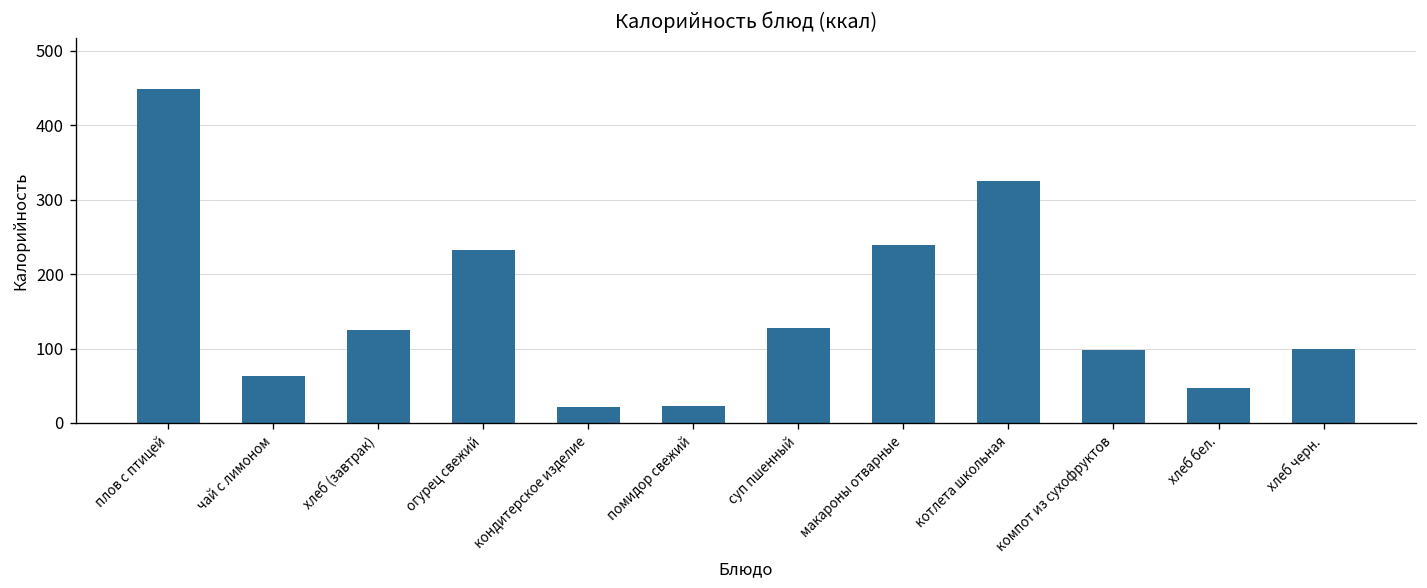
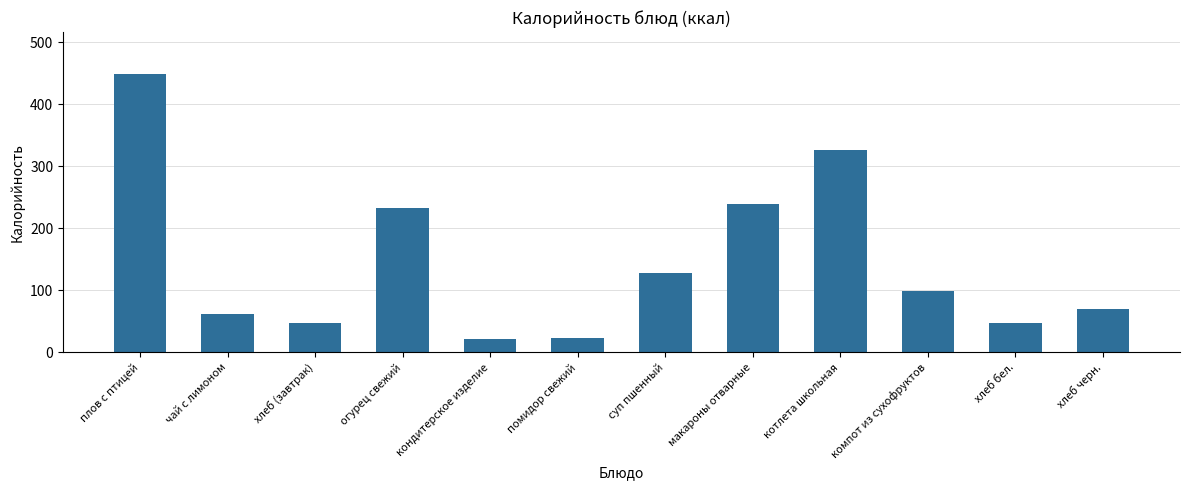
  {
    "плов с птицей": 450,
    "чай с лимоном": 60,
-   "хлеб (завтрак)": 120,
+   "хлеб (завтрак)": 50,
    "огурец свежий": 230,
    "кондитерское изделие": 20,
    "помидор свежий": 20,
    "суп пшенный": 130,
    "макароны отварные": 240,
    "котлета школьная": 330,
    "компот из сухофруктов": 100,
    "хлеб бел.": 50,
-   "хлеб черн.": 100
+   "хлеб черн.": 70
  }
